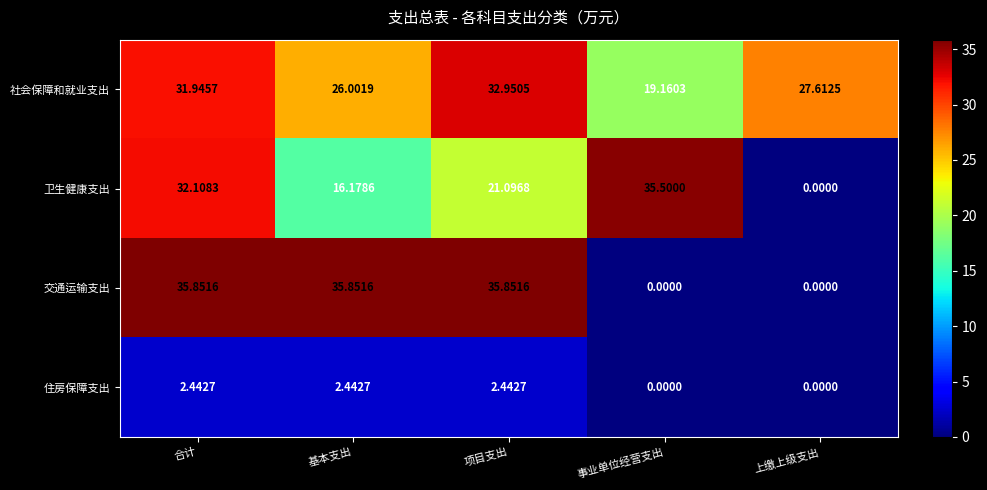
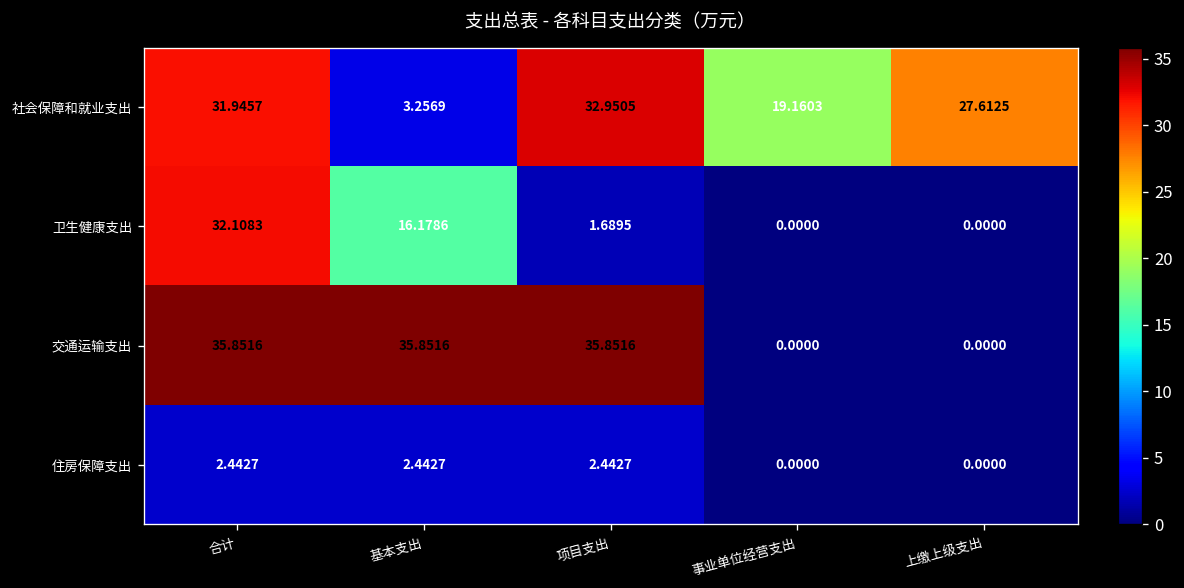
  {
    "社会保障和就业支出": {
      "合计": 31.9457,
-     "基本支出": 26.0019,
+     "基本支出": 3.2569,
      "项目支出": 32.9505,
      "事业单位经营支出": 19.1603,
      "上缴上级支出": 27.6125
    },
    "卫生健康支出": {
      "合计": 32.1083,
      "基本支出": 16.1786,
-     "项目支出": 21.0968,
-     "事业单位经营支出": 35.5000,
+     "项目支出": 1.6895,
+     "事业单位经营支出": 0.0000,
      "上缴上级支出": 0.0000
    },
    "交通运输支出": {
      "合计": 35.8516,
      "基本支出": 35.8516,
      "项目支出": 35.8516,
      "事业单位经营支出": 0.0000,
      "上缴上级支出": 0.0000
    },
    "住房保障支出": {
      "合计": 2.4427,
      "基本支出": 2.4427,
      "项目支出": 2.4427,
      "事业单位经营支出": 0.0000,
      "上缴上级支出": 0.0000
    }
  }
